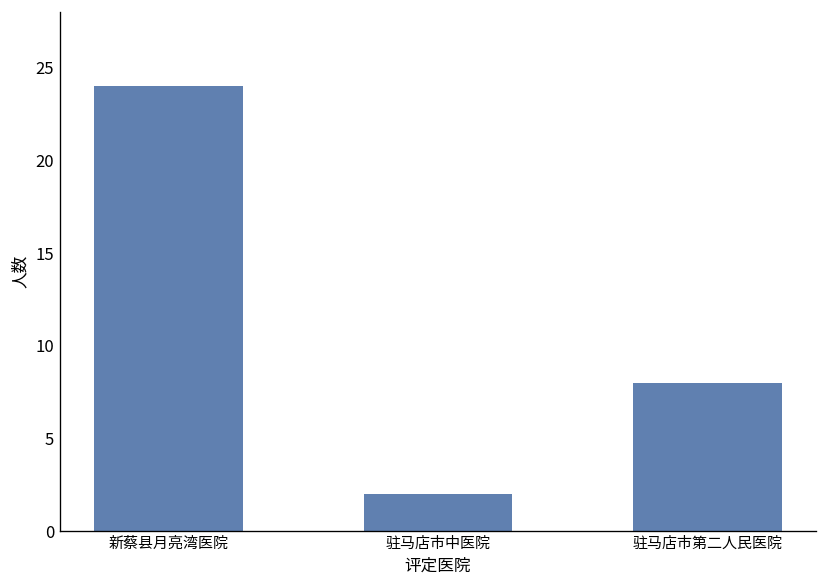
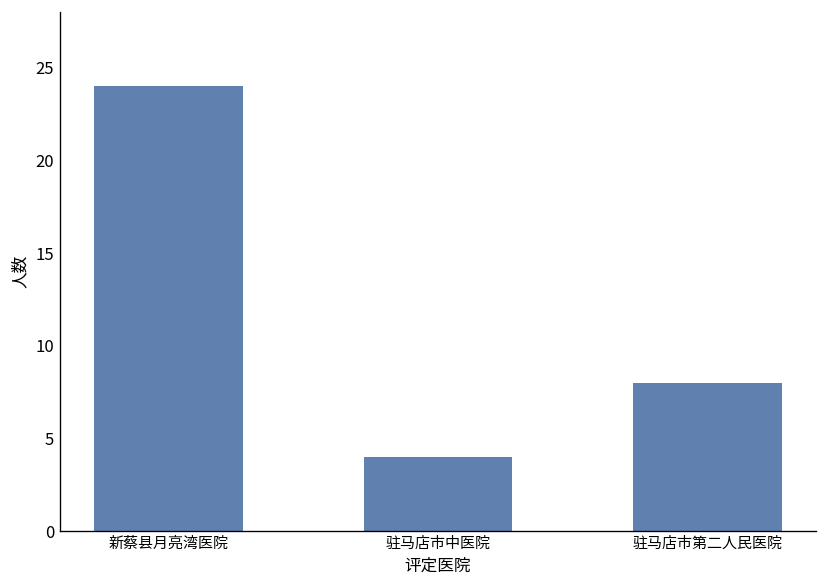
  {
    "新蔡县月亮湾医院": 24,
-   "驻马店市中医院": 2,
+   "驻马店市中医院": 4,
    "驻马店市第二人民医院": 8
  }
